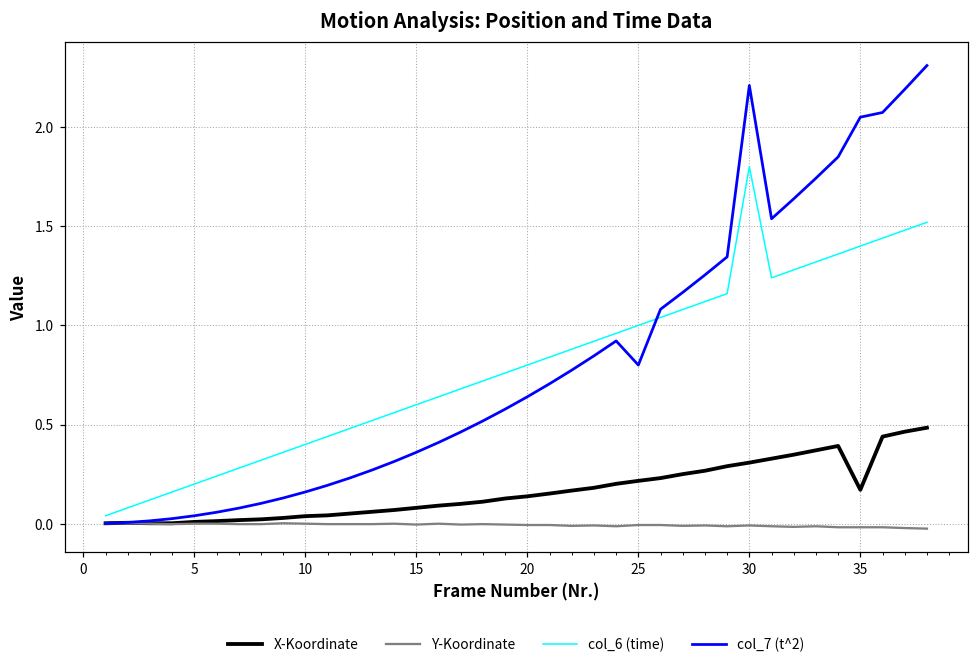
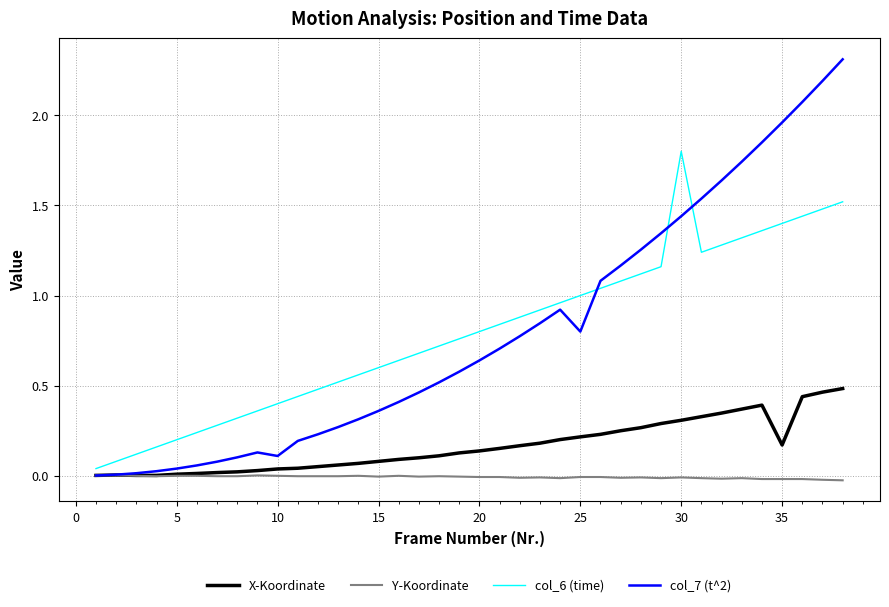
  {
    "X-Koordinate": {
      "10": 0.04,
      "15": 0.08,
      "20": 0.14,
      "25": 0.22,
      "30": 0.31,
      "35": 0.17
    },
    "Y-Koordinate": {
      "10": 0.00,
      "15": 0.00,
      "20": -0.01,
      "25": -0.01,
      "30": -0.01,
      "35": -0.02
    },
    "col_6 (time)": {
      "5": 0.20,
      "10": 0.40,
      "15": 0.60,
      "20": 0.80,
      "25": 1.00,
      "30": 1.80,
      "35": 1.40
    },
    "col_7 (t^2)": {
      "5": 0.04,
-     "10": 0.16,
+     "10": 0.11,
      "15": 0.36,
      "20": 0.64,
      "25": 0.80,
-     "30": 2.21,
-     "35": 2.05
+     "30": 1.44,
+     "35": 1.96
    }
  }
